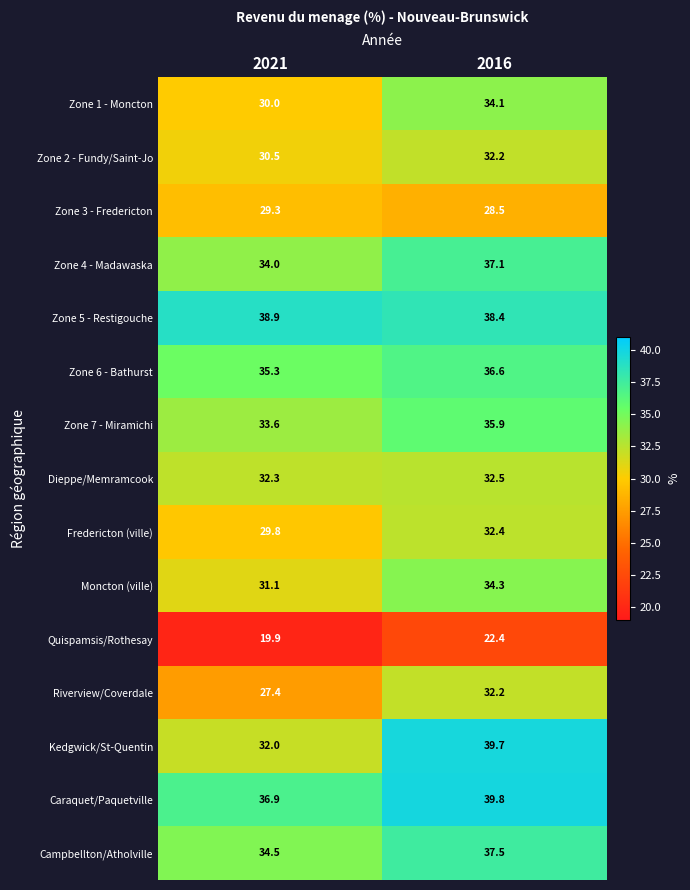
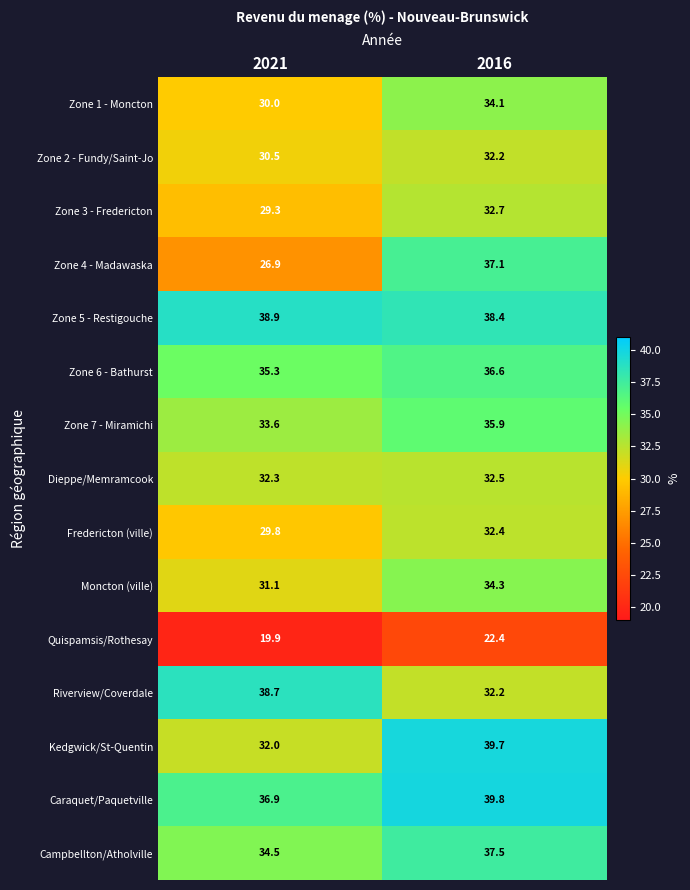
  {
    "Zone 1 - Moncton": {
      "2021": 30.0,
      "2016": 34.1
    },
    "Zone 2 - Fundy/Saint-Jo": {
      "2021": 30.5,
      "2016": 32.2
    },
    "Zone 3 - Fredericton": {
      "2021": 29.3,
-     "2016": 28.5
+     "2016": 32.7
    },
    "Zone 4 - Madawaska": {
-     "2021": 34.0,
+     "2021": 26.9,
      "2016": 37.1
    },
    "Zone 5 - Restigouche": {
      "2021": 38.9,
      "2016": 38.4
    },
    "Zone 6 - Bathurst": {
      "2021": 35.3,
      "2016": 36.6
    },
    "Zone 7 - Miramichi": {
      "2021": 33.6,
      "2016": 35.9
    },
    "Dieppe/Memramcook": {
      "2021": 32.3,
      "2016": 32.5
    },
    "Fredericton (ville)": {
      "2021": 29.8,
      "2016": 32.4
    },
    "Moncton (ville)": {
      "2021": 31.1,
      "2016": 34.3
    },
    "Quispamsis/Rothesay": {
      "2021": 19.9,
      "2016": 22.4
    },
    "Riverview/Coverdale": {
-     "2021": 27.4,
+     "2021": 38.7,
      "2016": 32.2
    },
    "Kedgwick/St-Quentin": {
      "2021": 32.0,
      "2016": 39.7
    },
    "Caraquet/Paquetville": {
      "2021": 36.9,
      "2016": 39.8
    },
    "Campbellton/Atholville": {
      "2021": 34.5,
      "2016": 37.5
    }
  }
